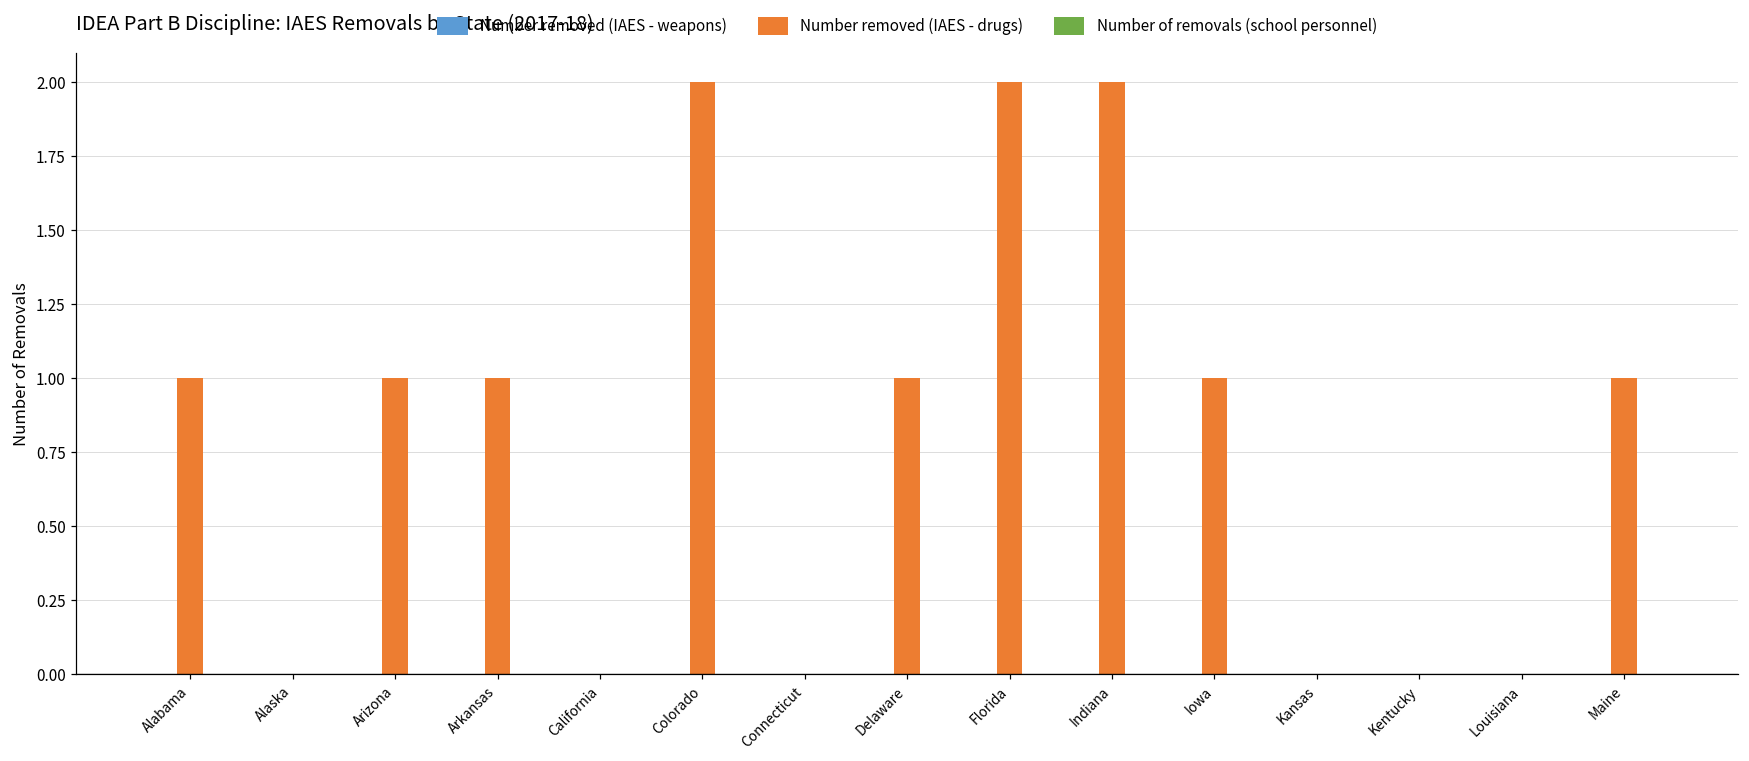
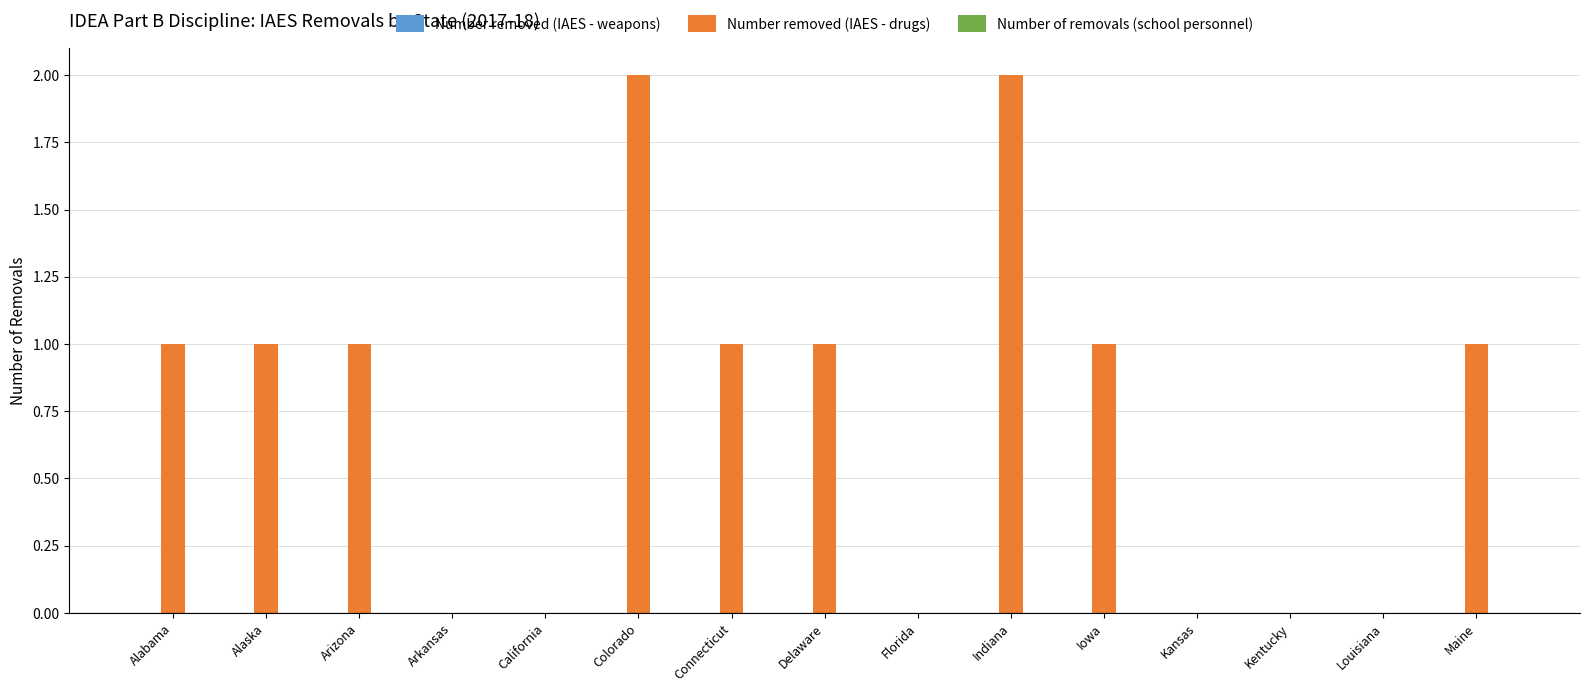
  {
    "Number removed (IAES - weapons)": {
      "Alabama": 0,
      "Alaska": 0,
      "Arizona": 0,
      "Arkansas": 0,
      "California": 0,
      "Colorado": 0,
      "Connecticut": 0,
      "Delaware": 0,
      "Florida": 0,
      "Indiana": 0,
      "Iowa": 0,
      "Kansas": 0,
      "Kentucky": 0,
      "Louisiana": 0,
      "Maine": 0
    },
    "Number removed (IAES - drugs)": {
      "Alabama": 1,
-     "Alaska": 0,
+     "Alaska": 1,
      "Arizona": 1,
-     "Arkansas": 1,
+     "Arkansas": 0,
      "California": 0,
      "Colorado": 2,
-     "Connecticut": 0,
+     "Connecticut": 1,
      "Delaware": 1,
-     "Florida": 2,
+     "Florida": 0,
      "Indiana": 2,
      "Iowa": 1,
      "Kansas": 0,
      "Kentucky": 0,
      "Louisiana": 0,
      "Maine": 1
    },
    "Number of removals (school personnel)": {
      "Alabama": 0,
      "Alaska": 0,
      "Arizona": 0,
      "Arkansas": 0,
      "California": 0,
      "Colorado": 0,
      "Connecticut": 0,
      "Delaware": 0,
      "Florida": 0,
      "Indiana": 0,
      "Iowa": 0,
      "Kansas": 0,
      "Kentucky": 0,
      "Louisiana": 0,
      "Maine": 0
    }
  }
